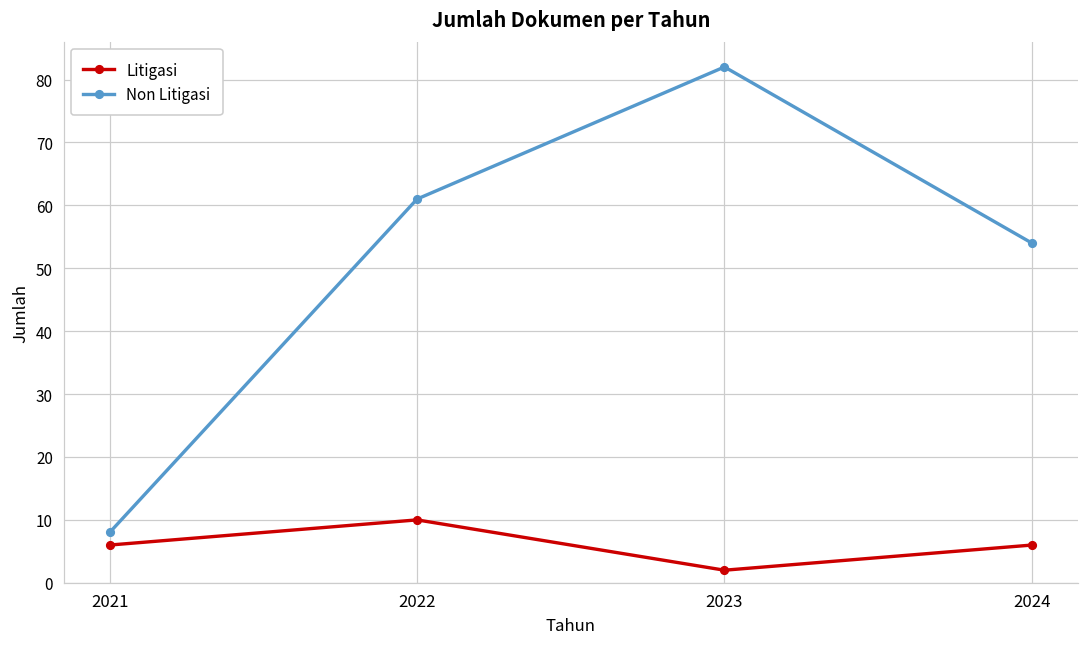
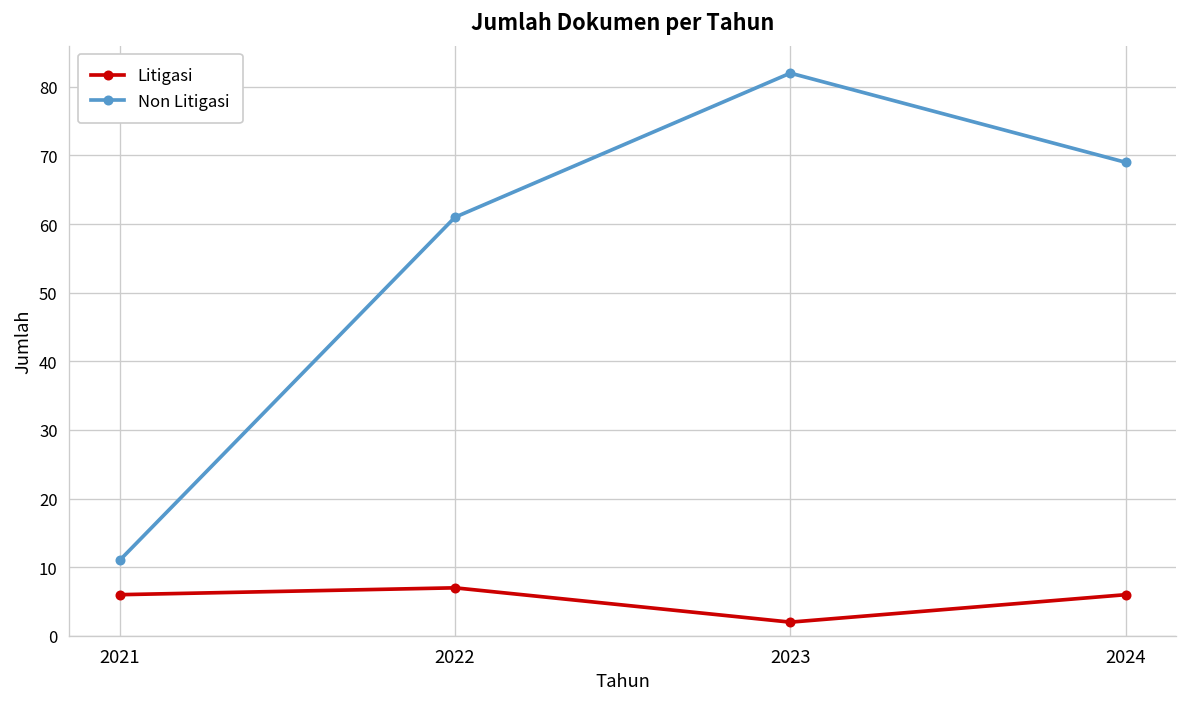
  {
    "Litigasi": {
      "2021": 6,
-     "2022": 10,
+     "2022": 7,
      "2023": 2,
      "2024": 6
    },
    "Non Litigasi": {
-     "2021": 8,
+     "2021": 11,
      "2022": 61,
      "2023": 82,
-     "2024": 54
+     "2024": 69
    }
  }
